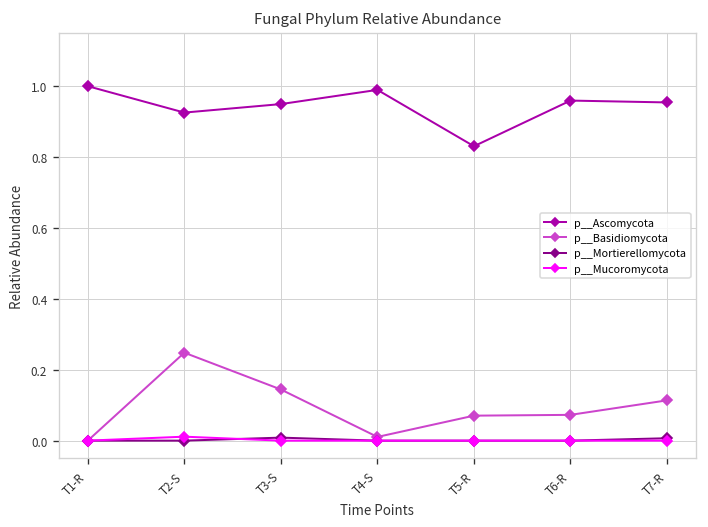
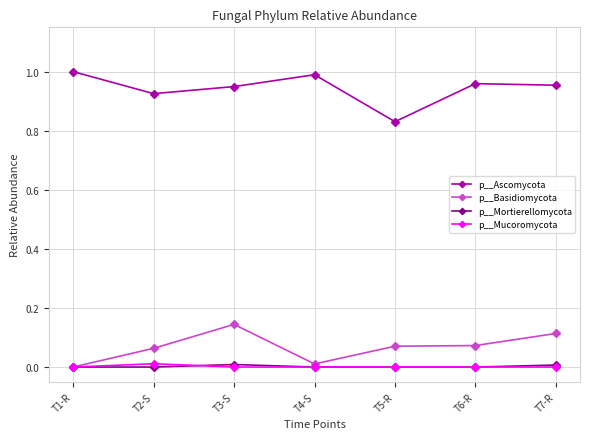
  {
    "p__Basidiomycota": {
-     "T2-S": 0.25,
+     "T2-S": 0.06,
      "T3-S": 0.14,
      "T4-S": 0.01,
      "T5-R": 0.07,
      "T6-R": 0.07,
      "T7-R": 0.11
    },
    "p__Mucoromycota": {
      "T2-S": 0.01
    }
  }
